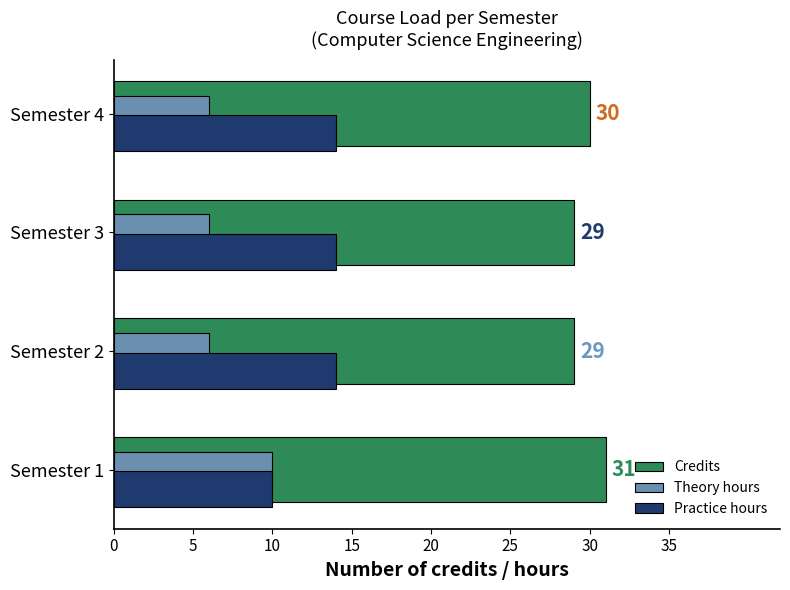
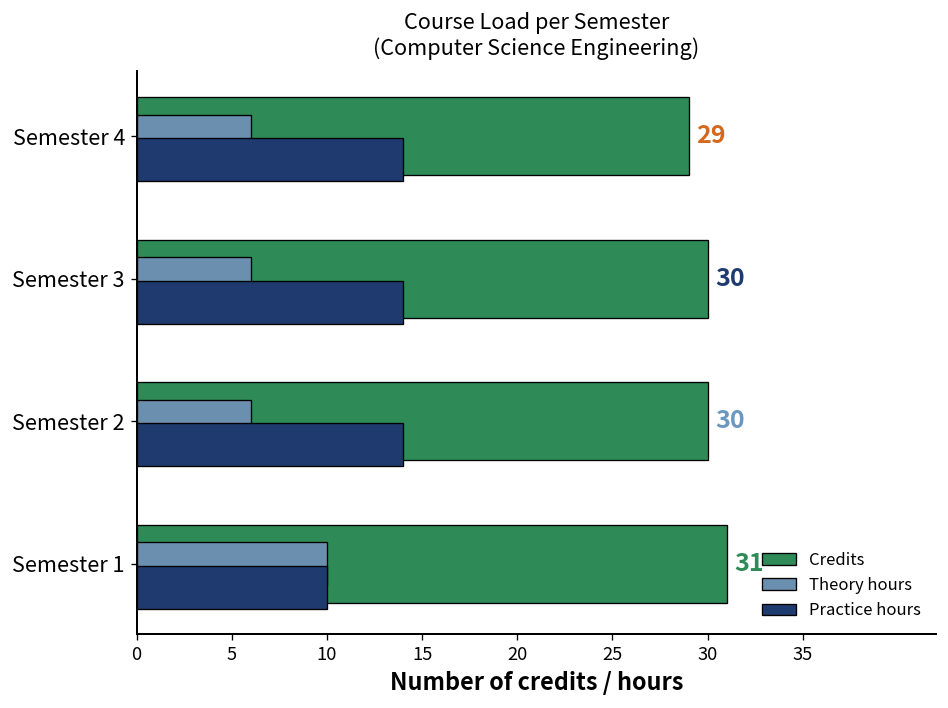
  {
    "Credits": {
-     "Semester 4": 30,
-     "Semester 3": 29,
-     "Semester 2": 29,
+     "Semester 4": 29,
+     "Semester 3": 30,
+     "Semester 2": 30,
      "Semester 1": 31
    }
  }
